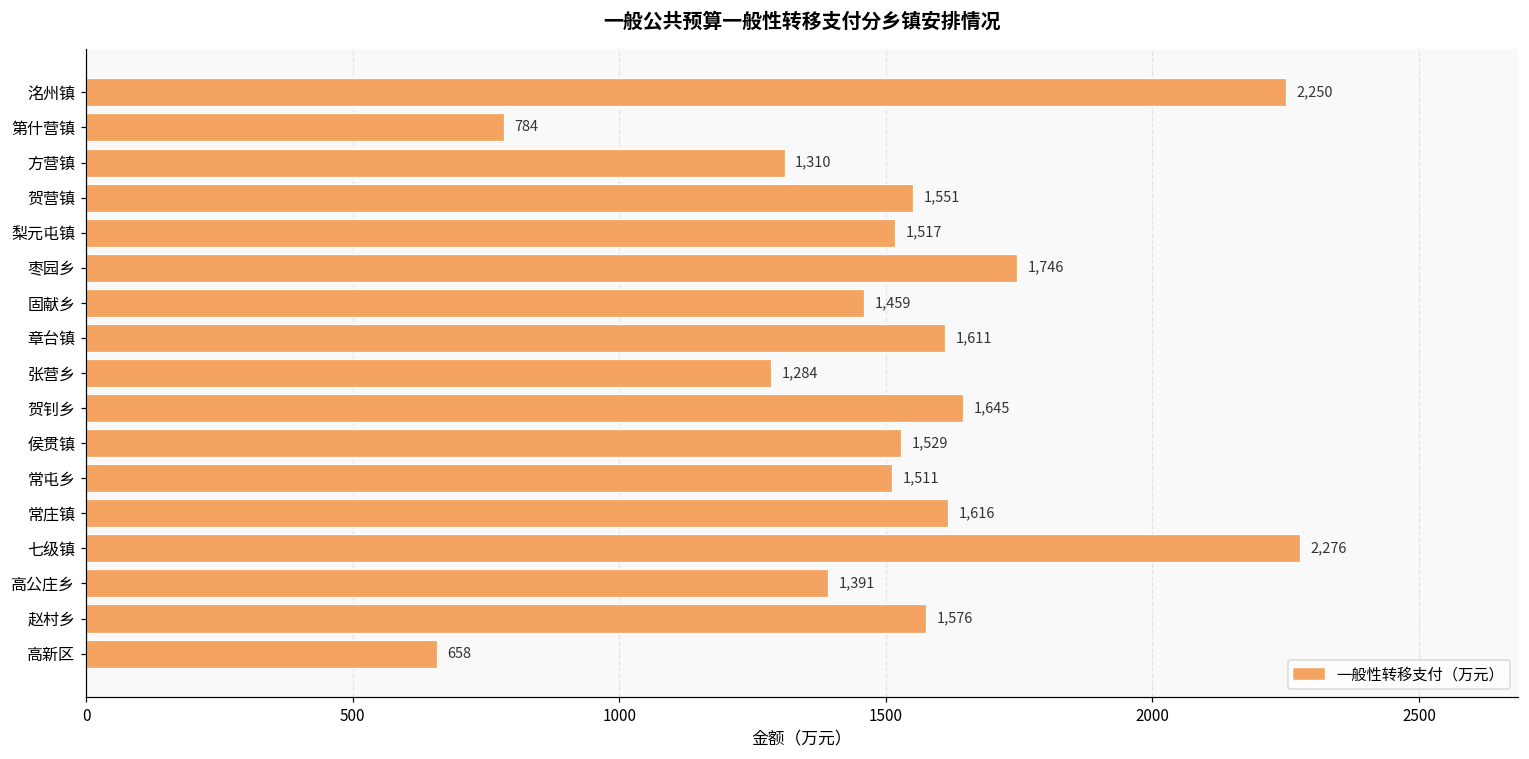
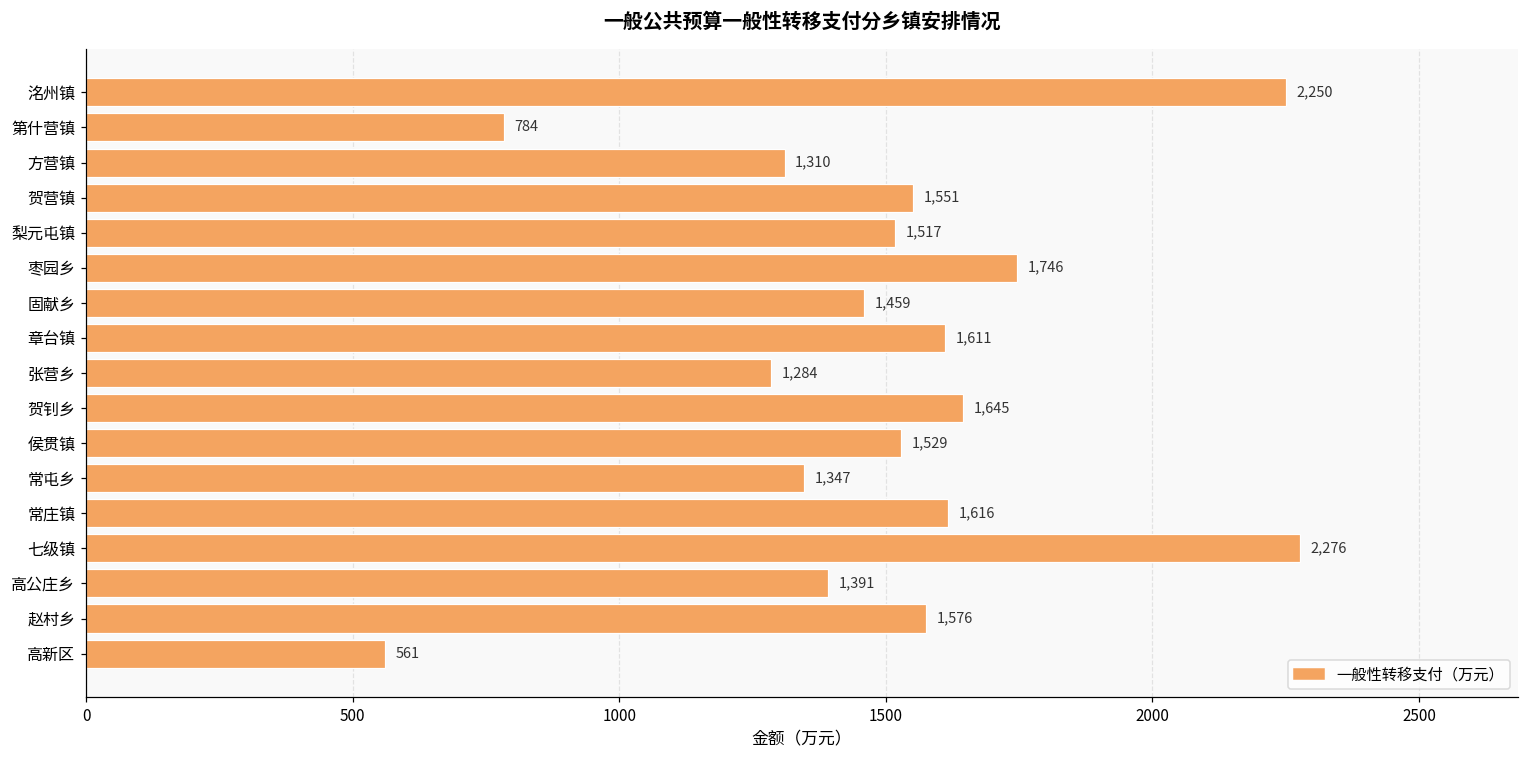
  {
    "洺州镇": "2,250",
    "第什营镇": "784",
    "方营镇": "1,310",
    "贺营镇": "1,551",
    "梨元屯镇": "1,517",
    "枣园乡": "1,746",
    "固献乡": "1,459",
    "章台镇": "1,611",
    "张营乡": "1,284",
    "贺钊乡": "1,645",
    "侯贯镇": "1,529",
-   "常屯乡": "1,511",
+   "常屯乡": "1,347",
    "常庄镇": "1,616",
    "七级镇": "2,276",
    "高公庄乡": "1,391",
    "赵村乡": "1,576",
-   "高新区": "658"
+   "高新区": "561"
  }
